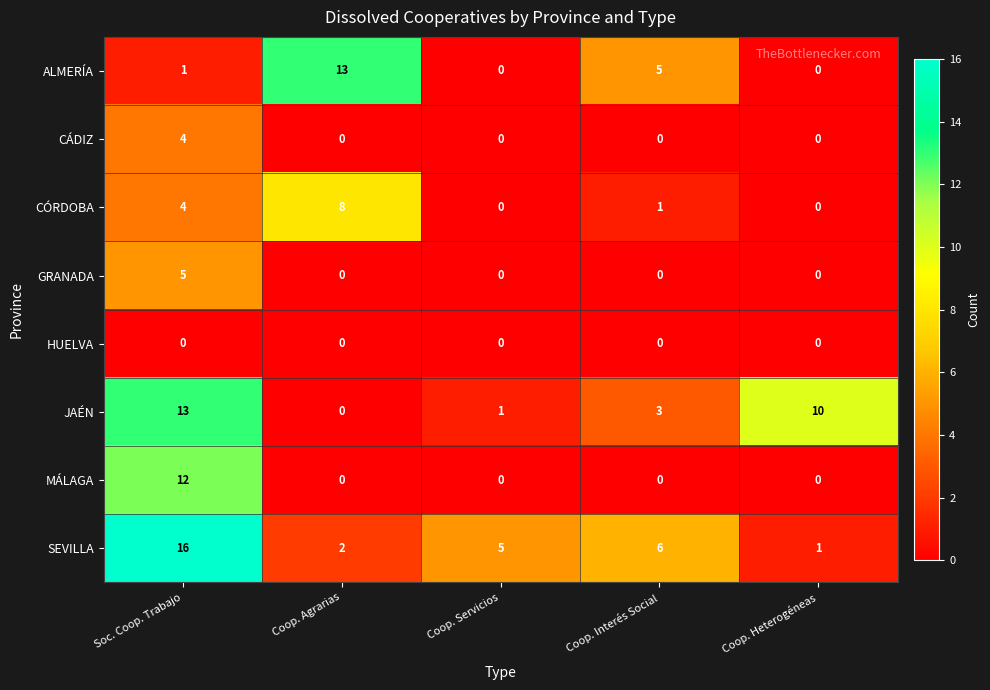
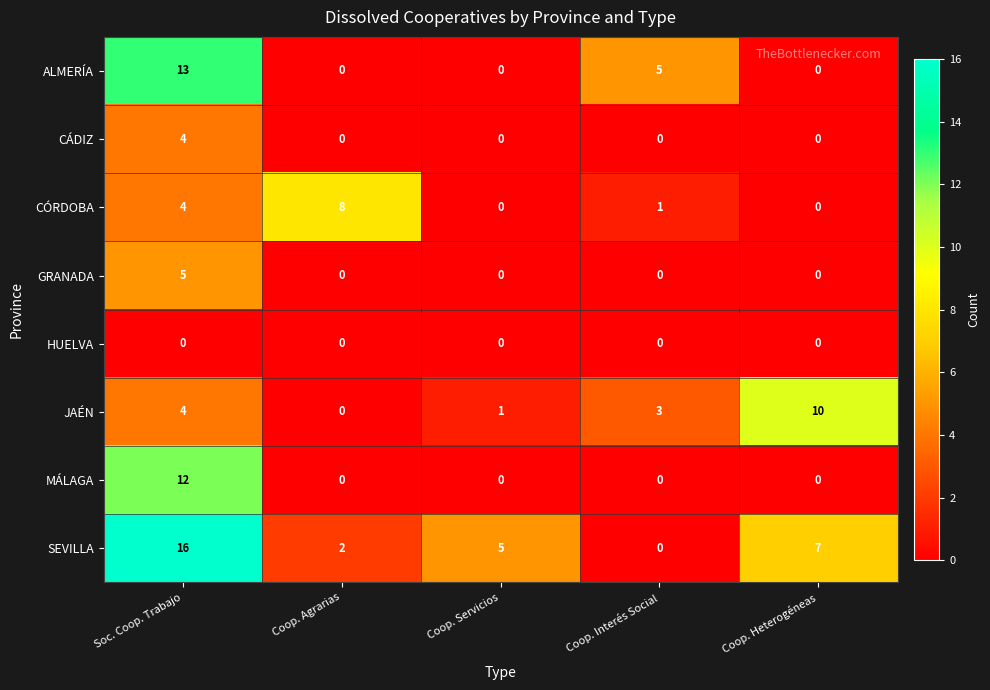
  {
    "ALMERÍA": {
-     "Soc. Coop. Trabajo": 1,
-     "Coop. Agrarias": 13,
+     "Soc. Coop. Trabajo": 13,
+     "Coop. Agrarias": 0,
      "Coop. Servicios": 0,
      "Coop. Interés Social": 5
    },
    "CÁDIZ": {
      "Soc. Coop. Trabajo": 4,
      "Coop. Agrarias": 0,
      "Coop. Servicios": 0,
      "Coop. Interés Social": 0,
      "Coop. Heterogéneas": 0
    },
    "CÓRDOBA": {
      "Soc. Coop. Trabajo": 4,
      "Coop. Agrarias": 8,
      "Coop. Servicios": 0,
      "Coop. Interés Social": 1,
      "Coop. Heterogéneas": 0
    },
    "GRANADA": {
      "Soc. Coop. Trabajo": 5,
      "Coop. Agrarias": 0,
      "Coop. Servicios": 0,
      "Coop. Interés Social": 0,
      "Coop. Heterogéneas": 0
    },
    "HUELVA": {
      "Soc. Coop. Trabajo": 0,
      "Coop. Agrarias": 0,
      "Coop. Servicios": 0,
      "Coop. Interés Social": 0,
      "Coop. Heterogéneas": 0
    },
    "JAÉN": {
-     "Soc. Coop. Trabajo": 13,
+     "Soc. Coop. Trabajo": 4,
      "Coop. Agrarias": 0,
      "Coop. Servicios": 1,
      "Coop. Interés Social": 3,
      "Coop. Heterogéneas": 10
    },
    "MÁLAGA": {
      "Soc. Coop. Trabajo": 12,
      "Coop. Agrarias": 0,
      "Coop. Servicios": 0,
      "Coop. Interés Social": 0,
      "Coop. Heterogéneas": 0
    },
    "SEVILLA": {
      "Soc. Coop. Trabajo": 16,
      "Coop. Agrarias": 2,
      "Coop. Servicios": 5,
-     "Coop. Interés Social": 6,
-     "Coop. Heterogéneas": 1
+     "Coop. Interés Social": 0,
+     "Coop. Heterogéneas": 7
    }
  }
